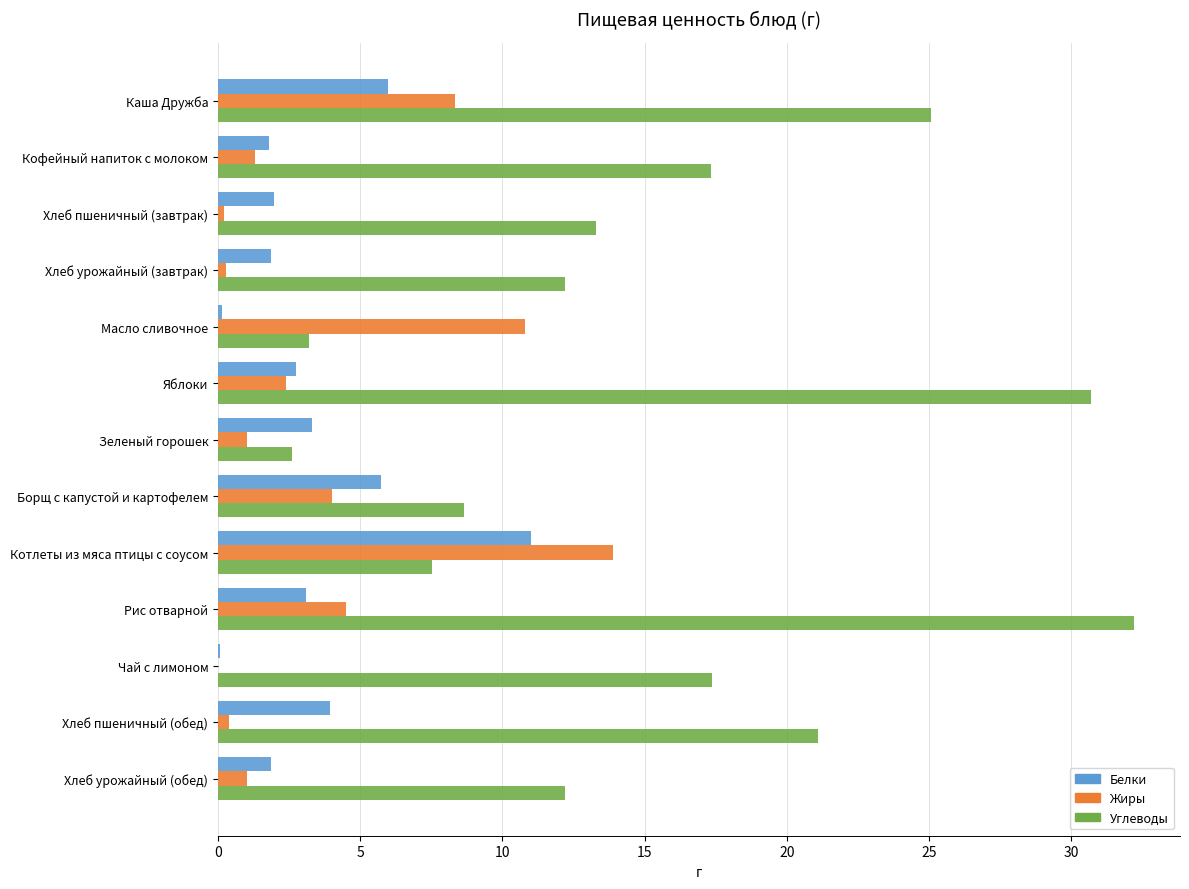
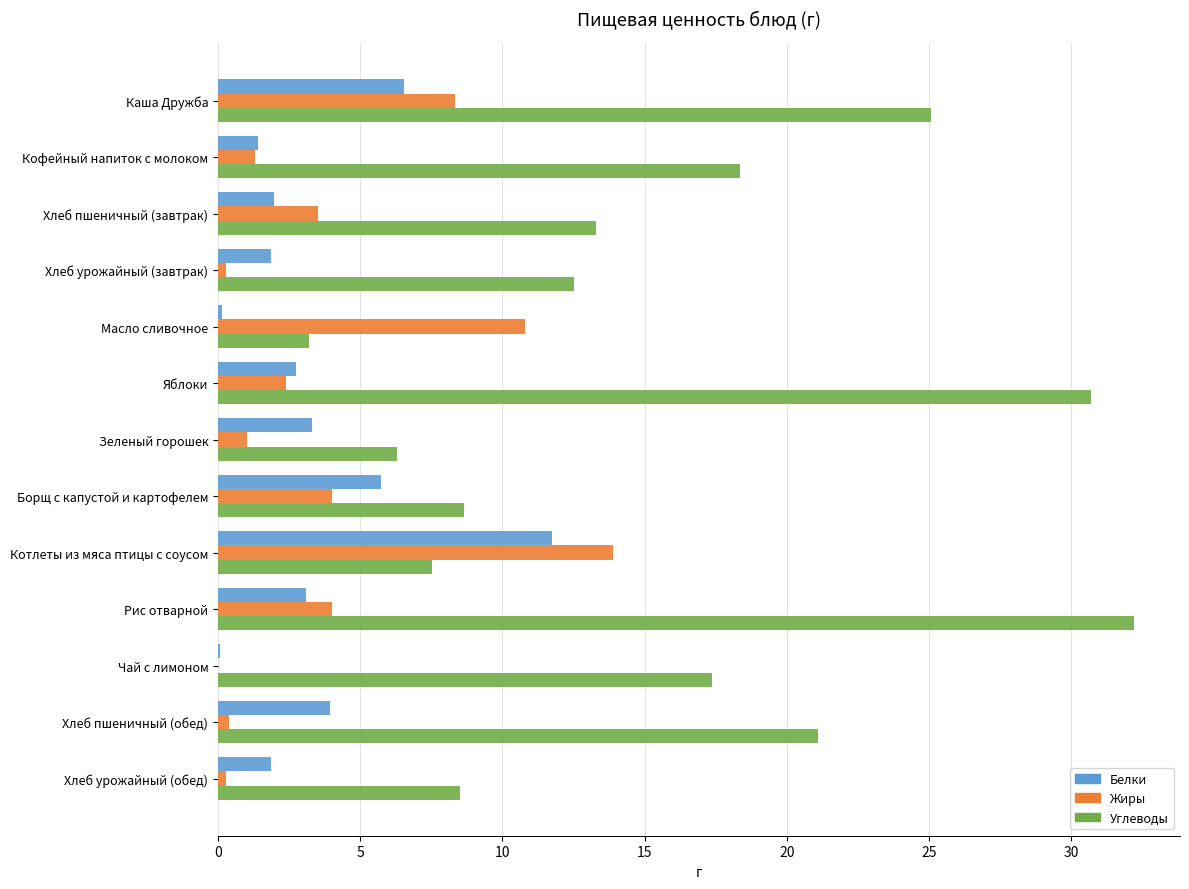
  {
    "Белки": {
-     "Каша Дружба": 6.0,
-     "Кофейный напиток с молоком": 1.8,
+     "Каша Дружба": 6.6,
+     "Кофейный напиток с молоком": 1.4,
      "Хлеб пшеничный (завтрак)": 2.0,
      "Хлеб урожайный (завтрак)": 1.9,
      "Масло сливочное": 0.2,
      "Яблоки": 2.7,
      "Зеленый горошек": 3.3,
      "Борщ с капустой и картофелем": 5.7,
-     "Котлеты из мяса птицы с соусом": 11.0,
+     "Котлеты из мяса птицы с соусом": 11.8,
      "Рис отварной": 3.1,
      "Хлеб пшеничный (обед)": 3.9,
      "Хлеб урожайный (обед)": 1.9
    },
    "Жиры": {
      "Каша Дружба": 8.3,
      "Кофейный напиток с молоком": 1.3,
-     "Хлеб пшеничный (завтрак)": 0.2,
+     "Хлеб пшеничный (завтрак)": 3.5,
      "Хлеб урожайный (завтрак)": 0.3,
      "Масло сливочное": 10.8,
      "Яблоки": 2.4,
      "Зеленый горошек": 1.0,
      "Борщ с капустой и картофелем": 4.0,
      "Котлеты из мяса птицы с соусом": 13.9,
-     "Рис отварной": 4.5,
+     "Рис отварной": 4.0,
      "Хлеб пшеничный (обед)": 0.4,
-     "Хлеб урожайный (обед)": 1.0
+     "Хлеб урожайный (обед)": 0.3
    },
    "Углеводы": {
      "Каша Дружба": 25.1,
-     "Кофейный напиток с молоком": 17.4,
+     "Кофейный напиток с молоком": 18.3,
      "Хлеб пшеничный (завтрак)": 13.3,
-     "Хлеб урожайный (завтрак)": 12.2,
+     "Хлеб урожайный (завтрак)": 12.5,
      "Масло сливочное": 3.2,
      "Яблоки": 30.7,
-     "Зеленый горошек": 2.6,
+     "Зеленый горошек": 6.3,
      "Борщ с капустой и картофелем": 8.6,
      "Котлеты из мяса птицы с соусом": 7.5,
      "Рис отварной": 32.2,
      "Чай с лимоном": 17.4,
      "Хлеб пшеничный (обед)": 21.1,
-     "Хлеб урожайный (обед)": 12.2
+     "Хлеб урожайный (обед)": 8.5
    }
  }
